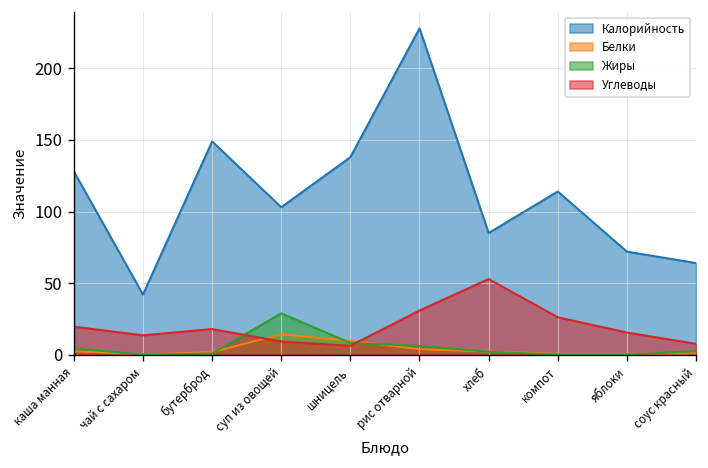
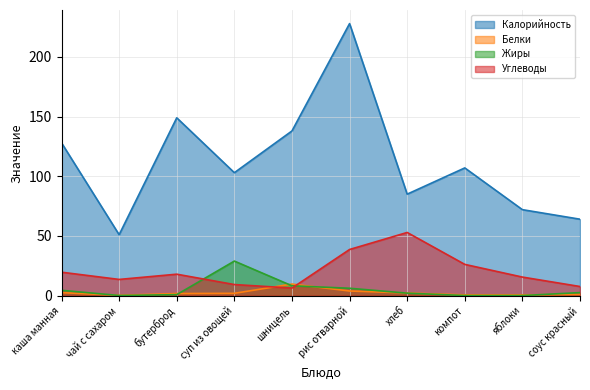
  {
    "Калорийность": {
      "каша манная": 128,
-     "чай с сахаром": 42,
+     "чай с сахаром": 51,
      "бутерброд": 149,
      "суп из овощей": 103,
      "шницель": 138,
      "рис отварной": 228,
      "хлеб": 85,
-     "компот": 114,
+     "компот": 107,
      "яблоки": 72,
      "соус красный": 64
    },
    "Белки": {
-     "суп из овощей": 14,
+     "суп из овощей": 2,
      "рис отварной": 4
    },
    "Жиры": {
      "суп из овощей": 29,
      "рис отварной": 6
    },
    "Углеводы": {
      "каша манная": 20,
      "чай с сахаром": 14,
      "бутерброд": 18,
      "суп из овощей": 9,
-     "рис отварной": 31,
+     "рис отварной": 39,
      "хлеб": 53,
      "компот": 26,
      "яблоки": 15,
      "соус красный": 8
    }
  }
